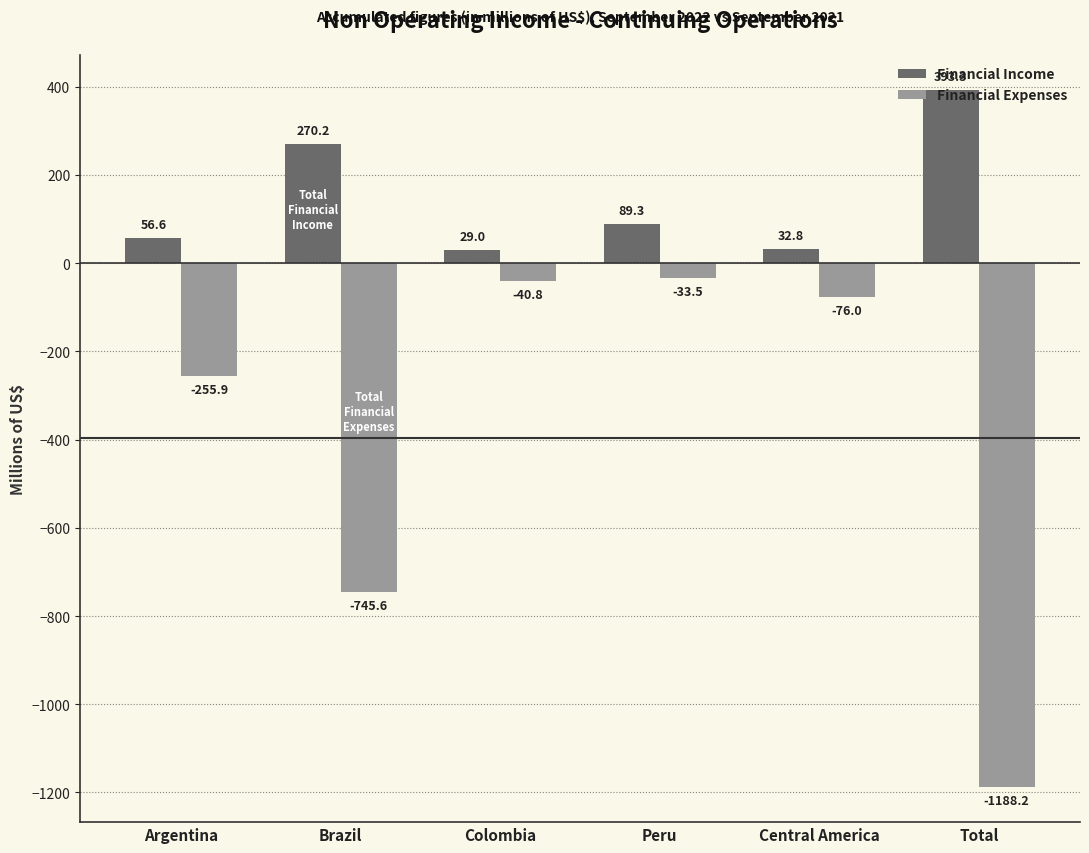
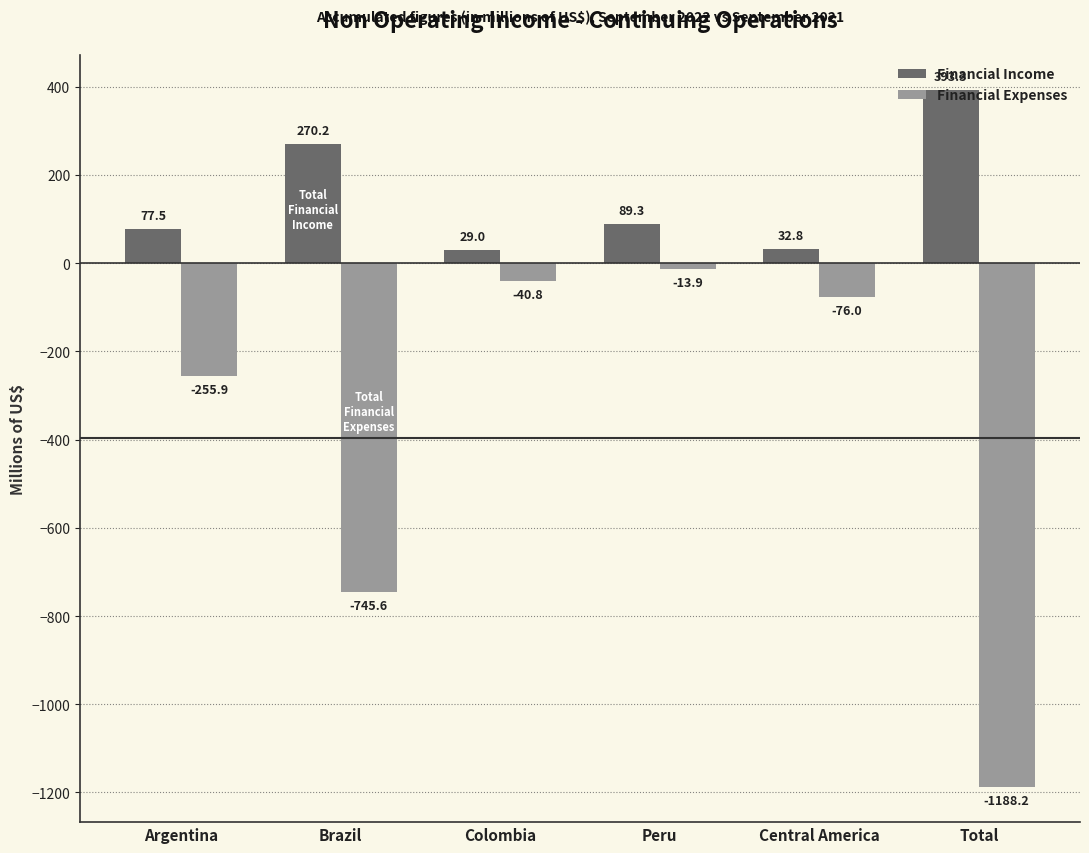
  {
    "Financial Income": {
-     "Argentina": 56.6,
+     "Argentina": 77.5,
      "Brazil": 270.2,
      "Colombia": 29.0,
      "Peru": 89.3,
      "Central America": 32.8,
      "Total": 393.3
    },
    "Financial Expenses": {
      "Argentina": -255.9,
      "Brazil": -745.6,
      "Colombia": -40.8,
-     "Peru": -33.5,
+     "Peru": -13.9,
      "Central America": -76.0,
      "Total": -1188.2
    }
  }
